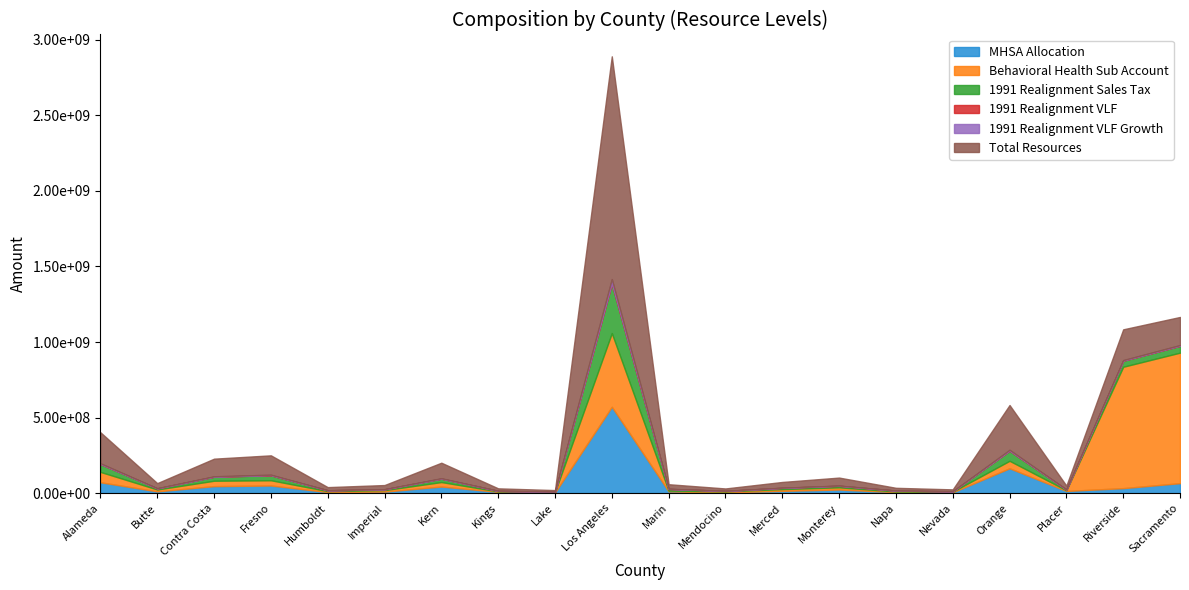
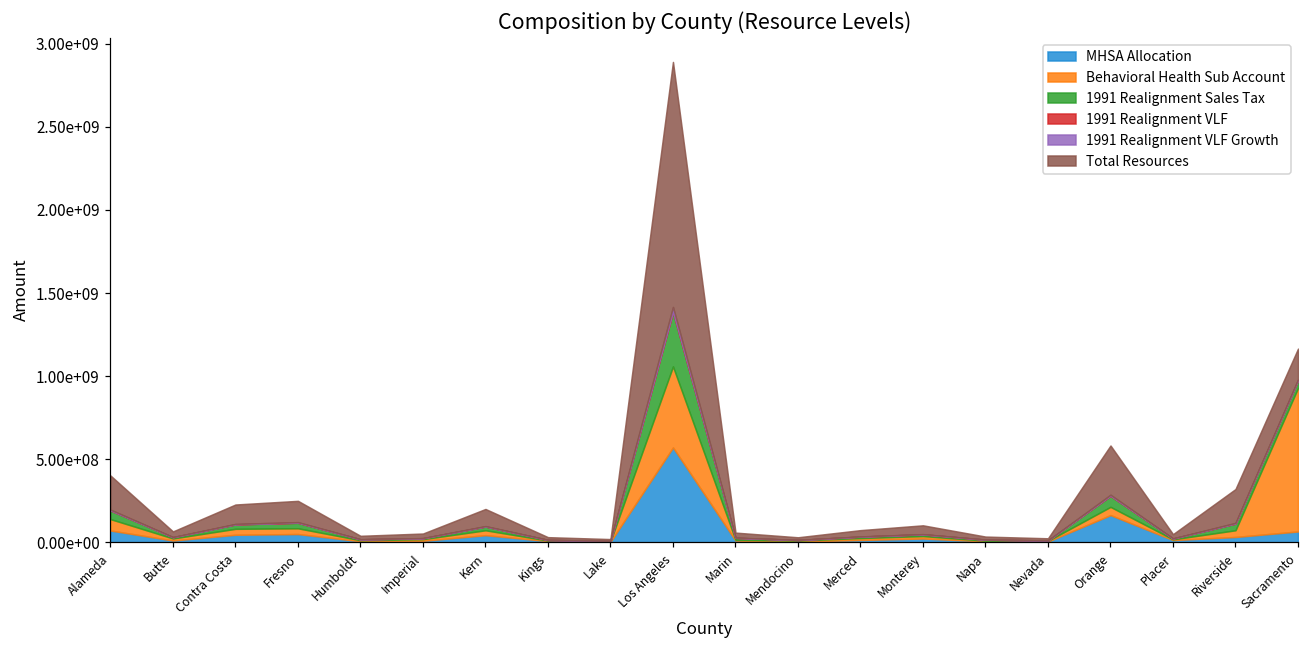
  {
    "MHSA Allocation": {
      "Alameda": 70000000,
      "Contra Costa": 50000000,
      "Fresno": 50000000,
      "Kern": 40000000,
      "Los Angeles": 570000000,
      "Orange": 160000000,
      "Riverside": 30000000,
      "Sacramento": 70000000
    },
    "Behavioral Health Sub Account": {
      "Alameda": 70000000,
      "Contra Costa": 40000000,
      "Fresno": 30000000,
      "Kern": 30000000,
      "Los Angeles": 490000000,
      "Orange": 50000000,
-     "Riverside": 800000000,
+     "Riverside": 40000000,
      "Sacramento": 860000000
    },
    "1991 Realignment VLF Growth": {
      "Los Angeles": 30000000
    },
    "Total Resources": {
      "Alameda": 210000000,
      "Butte": 30000000,
      "Contra Costa": 120000000,
      "Fresno": 130000000,
      "Humboldt": 20000000,
      "Imperial": 30000000,
      "Kern": 100000000,
      "Los Angeles": 1470000000,
      "Marin": 30000000,
      "Merced": 40000000,
      "Monterey": 50000000,
      "Napa": 20000000,
      "Orange": 300000000,
      "Placer": 30000000,
      "Riverside": 200000000,
      "Sacramento": 190000000
    }
  }
